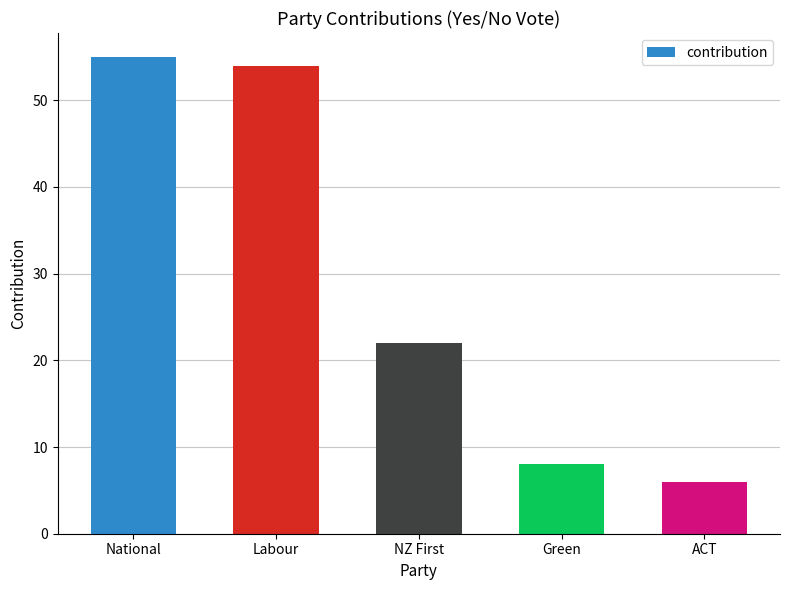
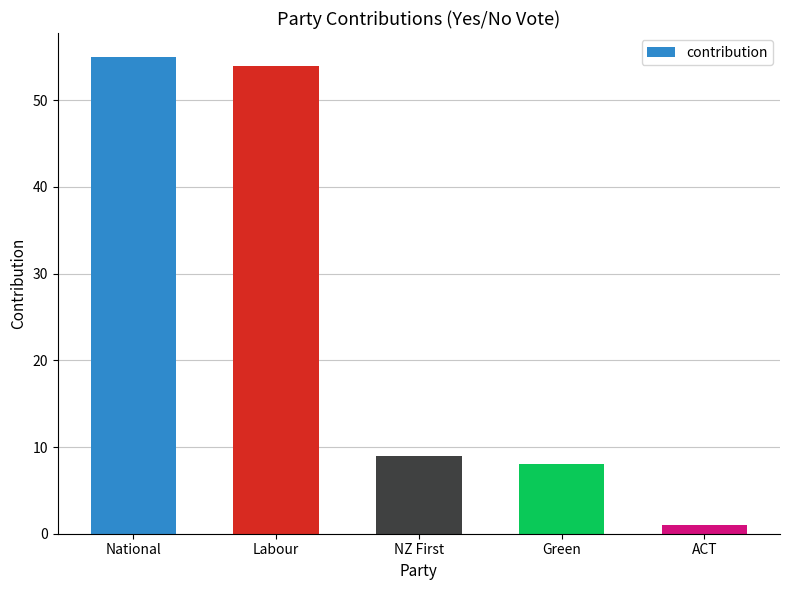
  {
    "National": 55,
    "Labour": 54,
-   "NZ First": 22,
+   "NZ First": 9,
    "Green": 8,
-   "ACT": 6
+   "ACT": 1
  }
